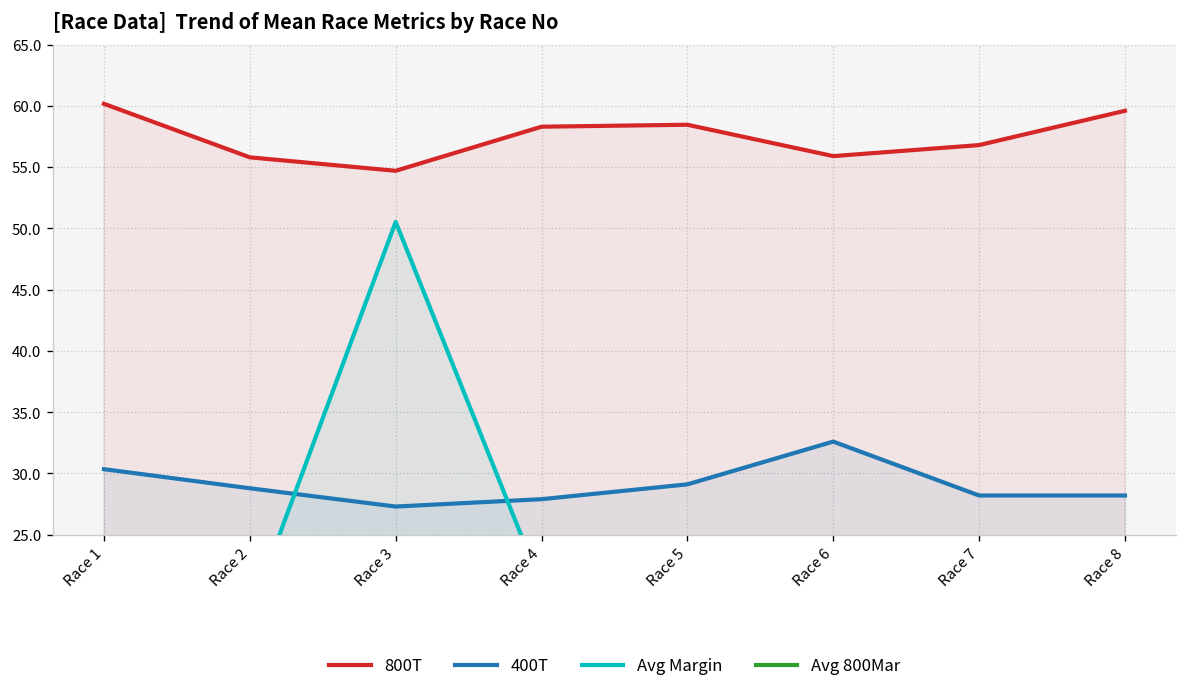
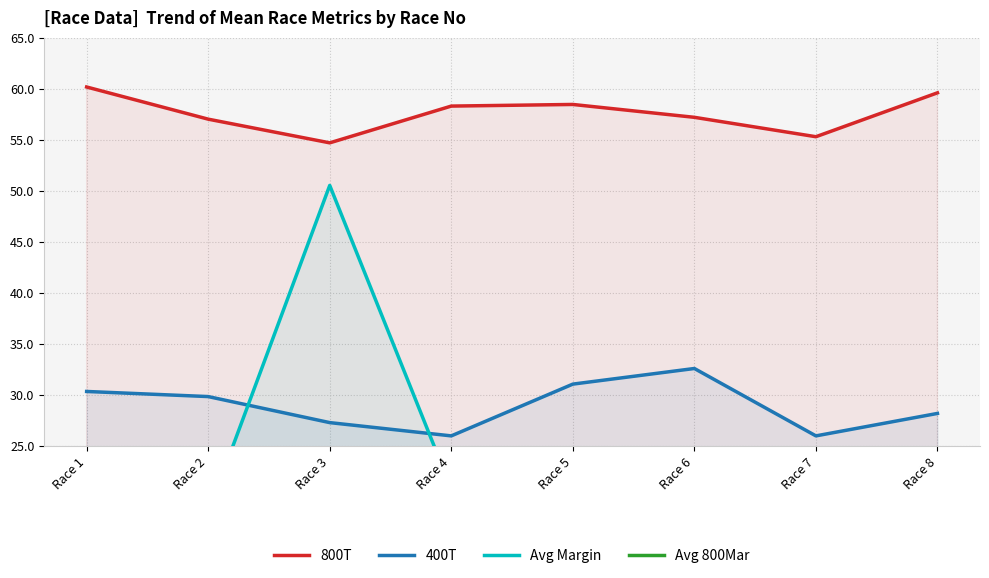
  {
    "800T": {
      "Race 1": 60.2,
-     "Race 2": 55.8,
+     "Race 2": 57.0,
      "Race 3": 54.7,
      "Race 4": 58.3,
      "Race 5": 58.5,
-     "Race 6": 55.9,
-     "Race 7": 56.8,
+     "Race 6": 57.2,
+     "Race 7": 55.3,
      "Race 8": 59.6
    },
    "400T": {
      "Race 1": 30.4,
-     "Race 2": 28.8,
+     "Race 2": 29.9,
      "Race 3": 27.3,
-     "Race 4": 27.9,
-     "Race 5": 29.1,
+     "Race 4": 26.0,
+     "Race 5": 31.1,
      "Race 6": 32.6,
-     "Race 7": 28.2,
+     "Race 7": 26.0,
      "Race 8": 28.2
    },
    "Avg Margin": {
      "Race 3": 50.5
    }
  }
